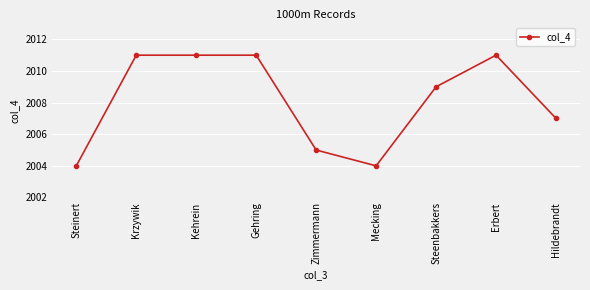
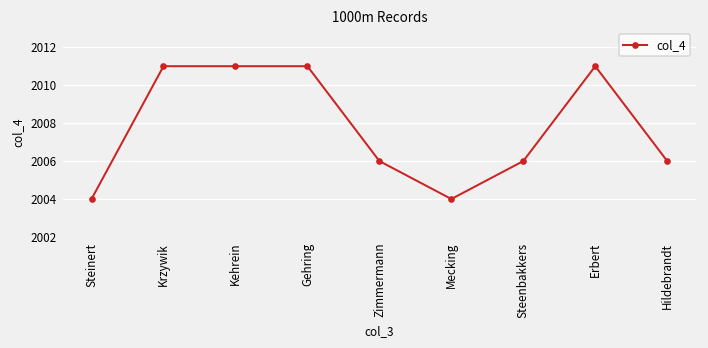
  {
    "Steinert": 2004,
    "Krzywik": 2011,
    "Kehrein": 2011,
    "Gehring": 2011,
-   "Zimmermann": 2005,
+   "Zimmermann": 2006,
    "Mecking": 2004,
-   "Steenbakkers": 2009,
+   "Steenbakkers": 2006,
    "Erbert": 2011,
-   "Hildebrandt": 2007
+   "Hildebrandt": 2006
  }
